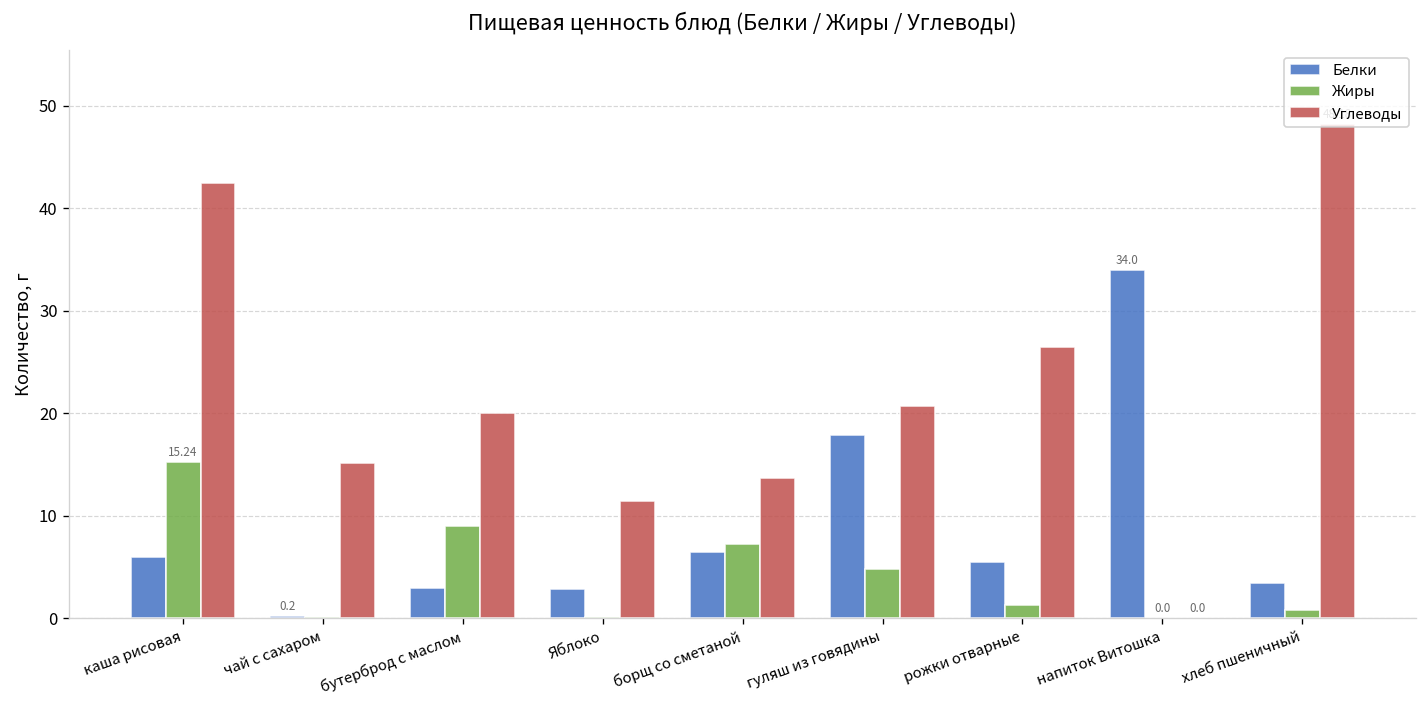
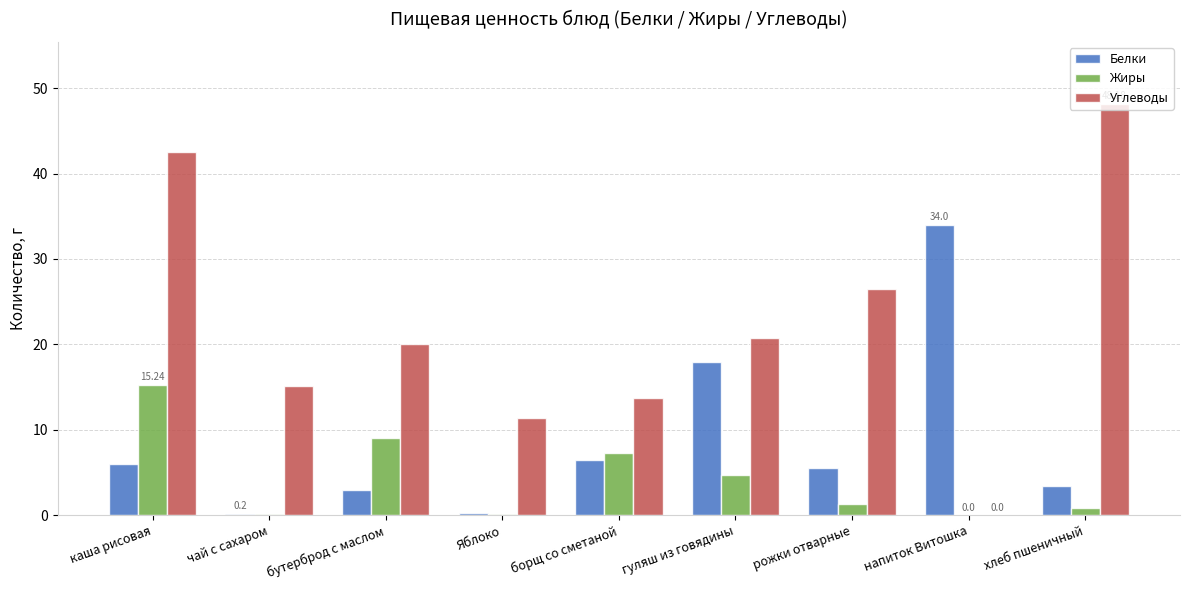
  {
    "Белки": {
      "каша рисовая": 6,
      "бутерброд с маслом": 3,
-     "Яблоко": 3,
+     "Яблоко": 0,
      "борщ со сметаной": 6,
      "гуляш из говядины": 18,
      "рожки отварные": 6,
      "хлеб пшеничный": 3
    },
    "Жиры": {
      "каша рисовая": 15.24,
      "напиток Витошка": 0.0
    },
    "Углеводы": {
      "напиток Витошка": 0.0
    }
  }
